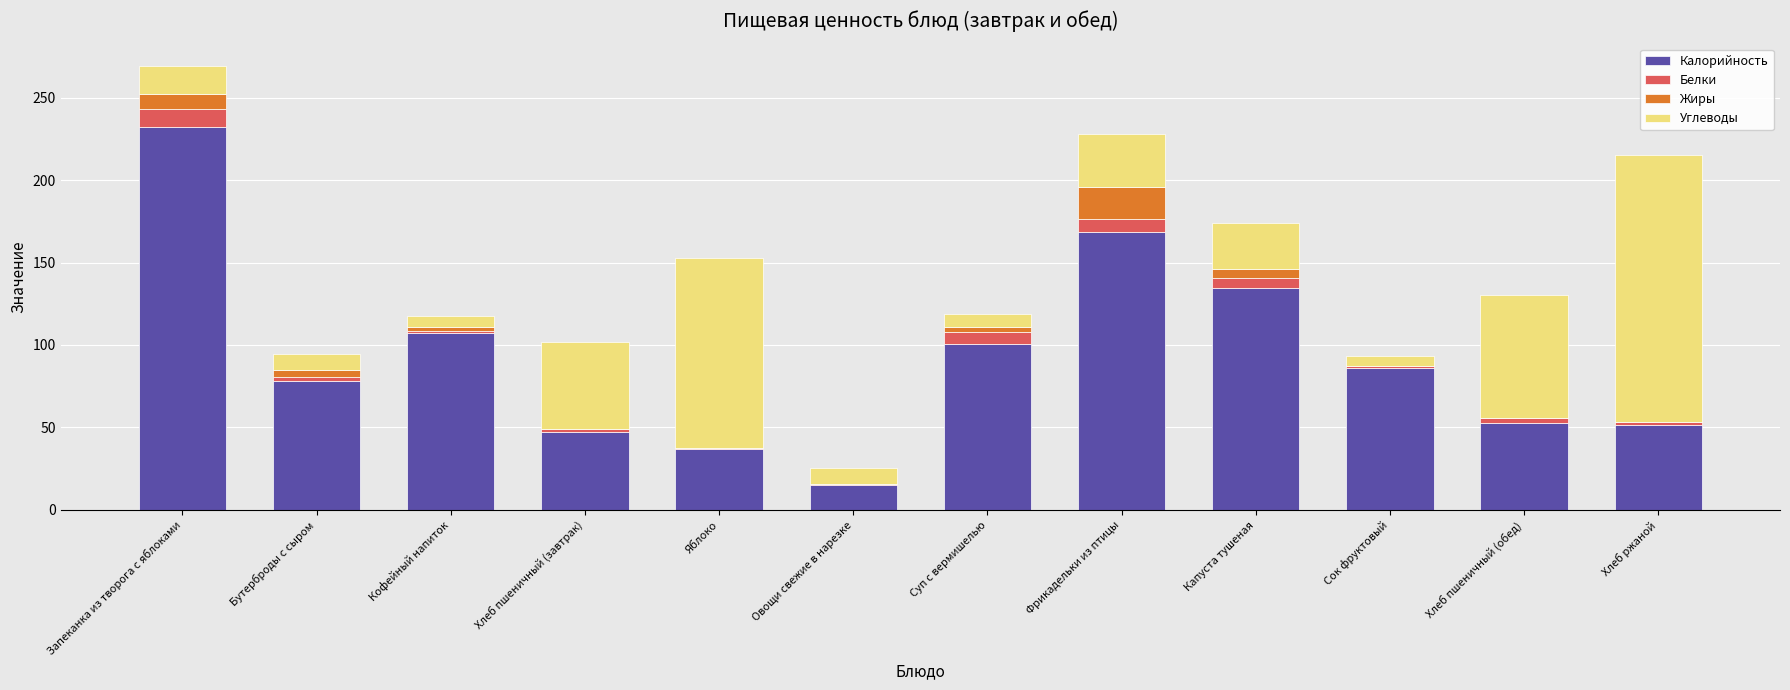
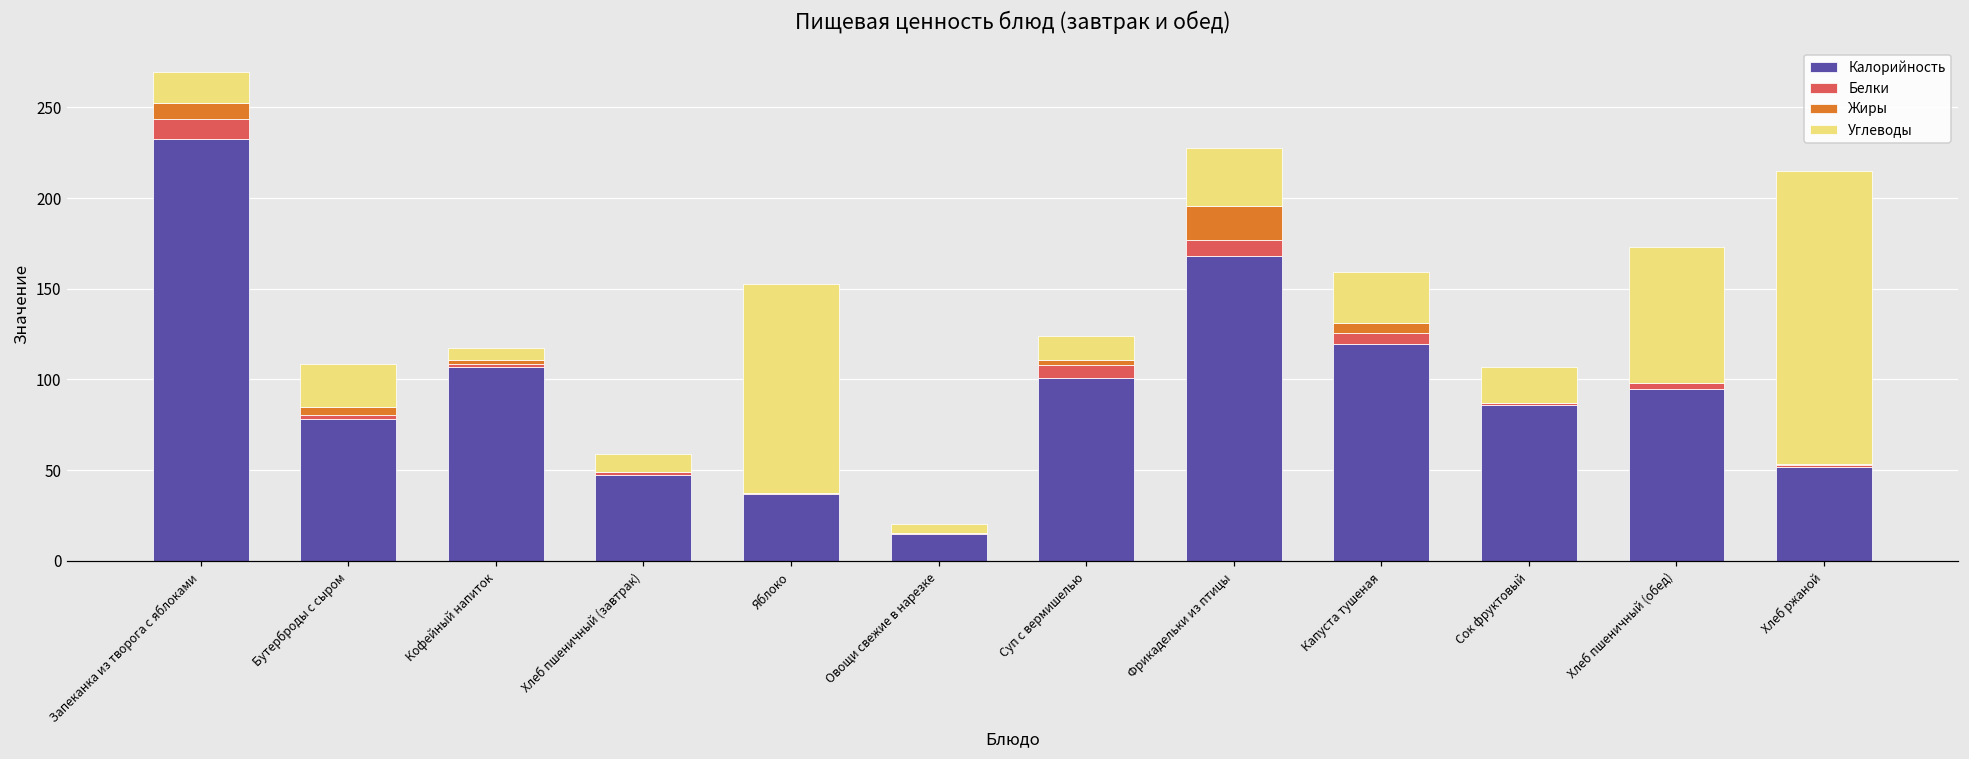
  {
    "Калорийность": {
      "Запеканка из творога с яблоками": 232,
      "Бутерброды с сыром": 78,
      "Кофейный напиток": 107,
      "Хлеб пшеничный (завтрак)": 47,
      "Яблоко": 37,
      "Овощи свежие в нарезке": 15,
      "Суп с вермишелью": 101,
      "Фрикадельки из птицы": 168,
-     "Капуста тушеная": 134,
+     "Капуста тушеная": 120,
      "Сок фруктовый": 86,
-     "Хлеб пшеничный (обед)": 53,
+     "Хлеб пшеничный (обед)": 95,
      "Хлеб ржаной": 52
    },
    "Углеводы": {
      "Запеканка из творога с яблоками": 17,
-     "Бутерброды с сыром": 9,
+     "Бутерброды с сыром": 24,
      "Кофейный напиток": 7,
-     "Хлеб пшеничный (завтрак)": 53,
+     "Хлеб пшеничный (завтрак)": 10,
      "Яблоко": 115,
-     "Овощи свежие в нарезке": 10,
-     "Суп с вермишелью": 8,
+     "Овощи свежие в нарезке": 5,
+     "Суп с вермишелью": 13,
      "Фрикадельки из птицы": 32,
      "Капуста тушеная": 28,
-     "Сок фруктовый": 6,
+     "Сок фруктовый": 20,
      "Хлеб пшеничный (обед)": 75,
      "Хлеб ржаной": 162
    }
  }
